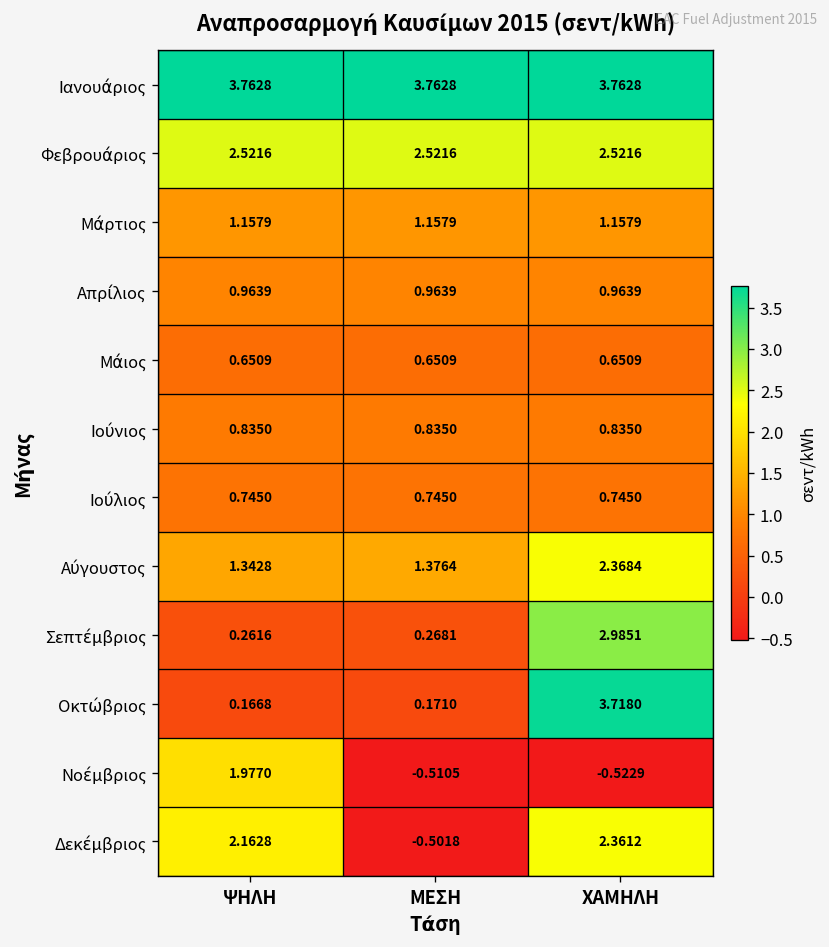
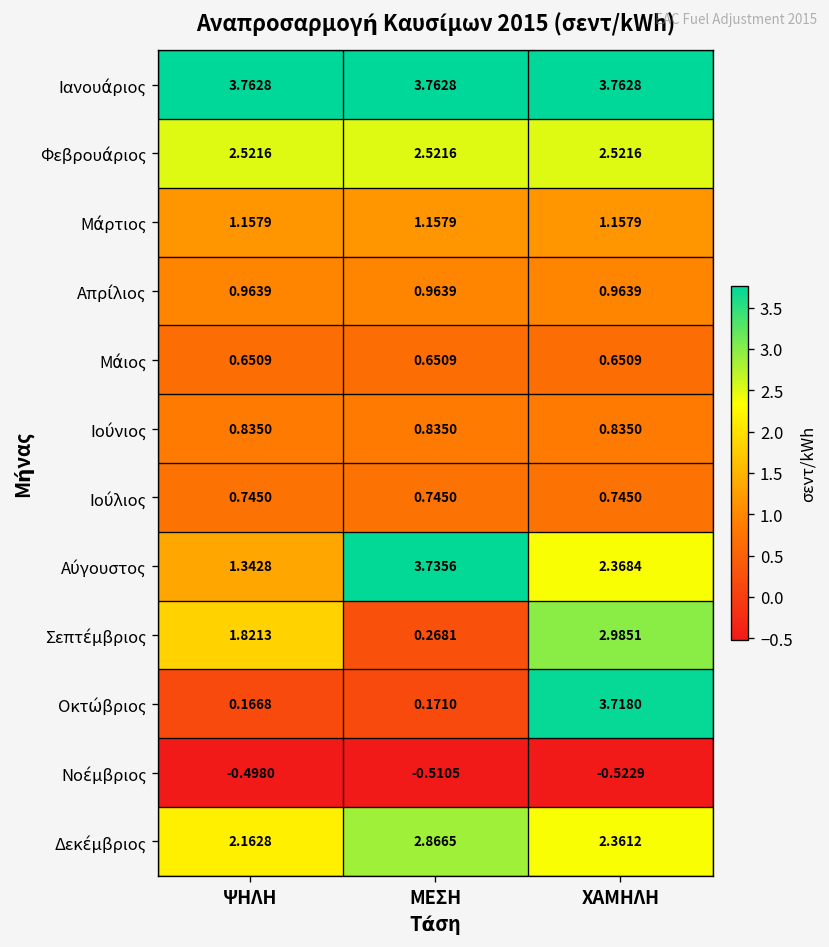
  {
    "Ιανουάριος": {
      "ΨΗΛΗ": 3.7628,
      "ΜΕΣΗ": 3.7628,
      "ΧΑΜΗΛΗ": 3.7628
    },
    "Φεβρουάριος": {
      "ΨΗΛΗ": 2.5216,
      "ΜΕΣΗ": 2.5216,
      "ΧΑΜΗΛΗ": 2.5216
    },
    "Μάρτιος": {
      "ΨΗΛΗ": 1.1579,
      "ΜΕΣΗ": 1.1579,
      "ΧΑΜΗΛΗ": 1.1579
    },
    "Απρίλιος": {
      "ΨΗΛΗ": 0.9639,
      "ΜΕΣΗ": 0.9639,
      "ΧΑΜΗΛΗ": 0.9639
    },
    "Μάιος": {
      "ΨΗΛΗ": 0.6509,
      "ΜΕΣΗ": 0.6509,
      "ΧΑΜΗΛΗ": 0.6509
    },
    "Ιούνιος": {
      "ΨΗΛΗ": 0.8350,
      "ΜΕΣΗ": 0.8350,
      "ΧΑΜΗΛΗ": 0.8350
    },
    "Ιούλιος": {
      "ΨΗΛΗ": 0.7450,
      "ΜΕΣΗ": 0.7450,
      "ΧΑΜΗΛΗ": 0.7450
    },
    "Αύγουστος": {
      "ΨΗΛΗ": 1.3428,
-     "ΜΕΣΗ": 1.3764,
+     "ΜΕΣΗ": 3.7356,
      "ΧΑΜΗΛΗ": 2.3684
    },
    "Σεπτέμβριος": {
-     "ΨΗΛΗ": 0.2616,
+     "ΨΗΛΗ": 1.8213,
      "ΜΕΣΗ": 0.2681,
      "ΧΑΜΗΛΗ": 2.9851
    },
    "Οκτώβριος": {
      "ΨΗΛΗ": 0.1668,
      "ΜΕΣΗ": 0.1710,
      "ΧΑΜΗΛΗ": 3.7180
    },
    "Νοέμβριος": {
-     "ΨΗΛΗ": 1.9770,
+     "ΨΗΛΗ": -0.4980,
      "ΜΕΣΗ": -0.5105,
      "ΧΑΜΗΛΗ": -0.5229
    },
    "Δεκέμβριος": {
      "ΨΗΛΗ": 2.1628,
-     "ΜΕΣΗ": -0.5018,
+     "ΜΕΣΗ": 2.8665,
      "ΧΑΜΗΛΗ": 2.3612
    }
  }
